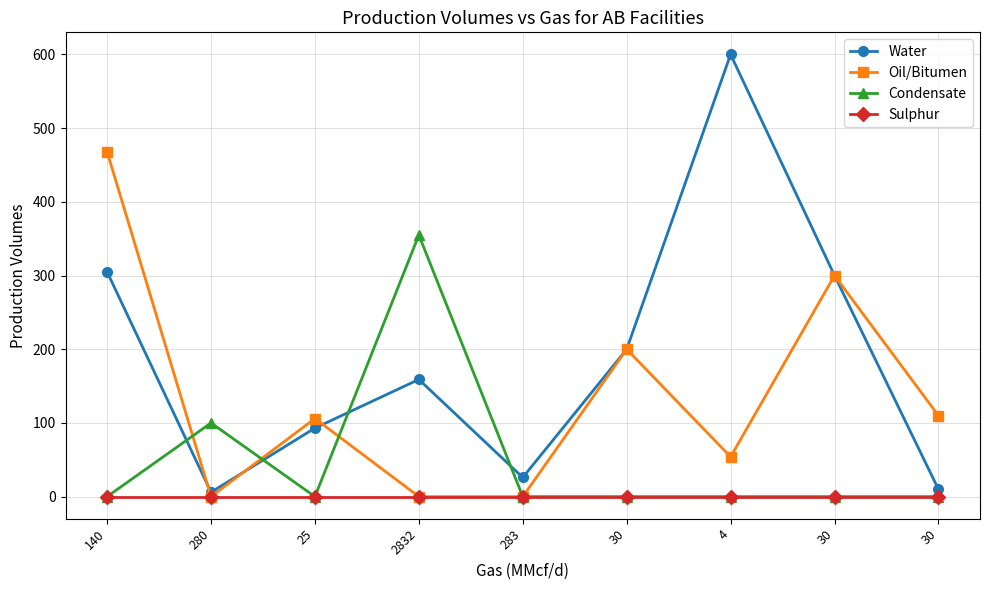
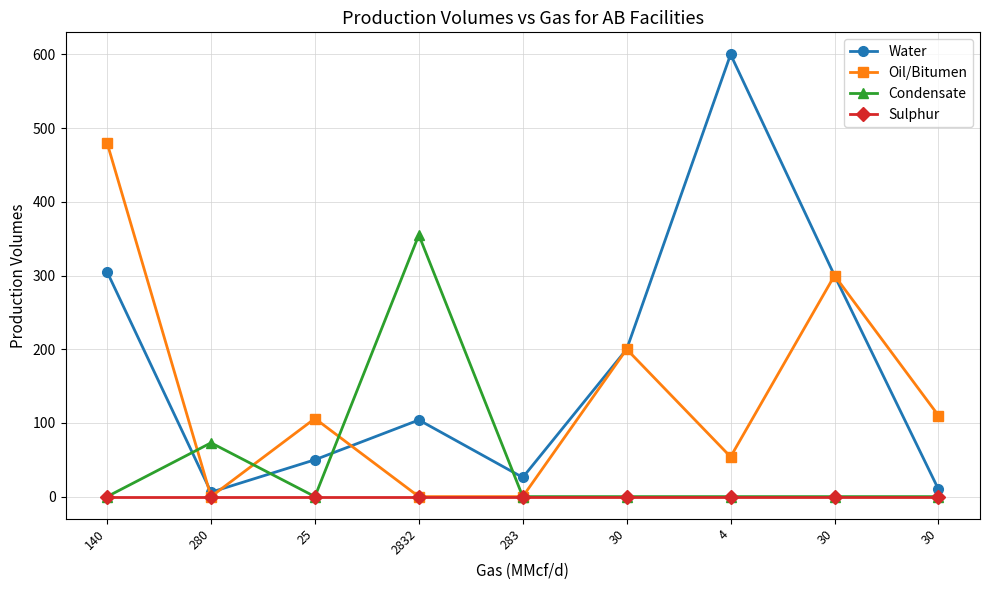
  {
    "Water": {
      "140": 310,
      "280": 10,
-     "25": 90,
-     "2832": 160,
+     "25": 50,
+     "2832": 100,
      "283": 30,
      "4": 600
    },
    "Oil/Bitumen": {
-     "140": 470,
+     "140": 480,
      "25": 110,
      "4": 50
    },
    "Condensate": {
-     "280": 100,
+     "280": 70,
      "2832": 360
    }
  }
